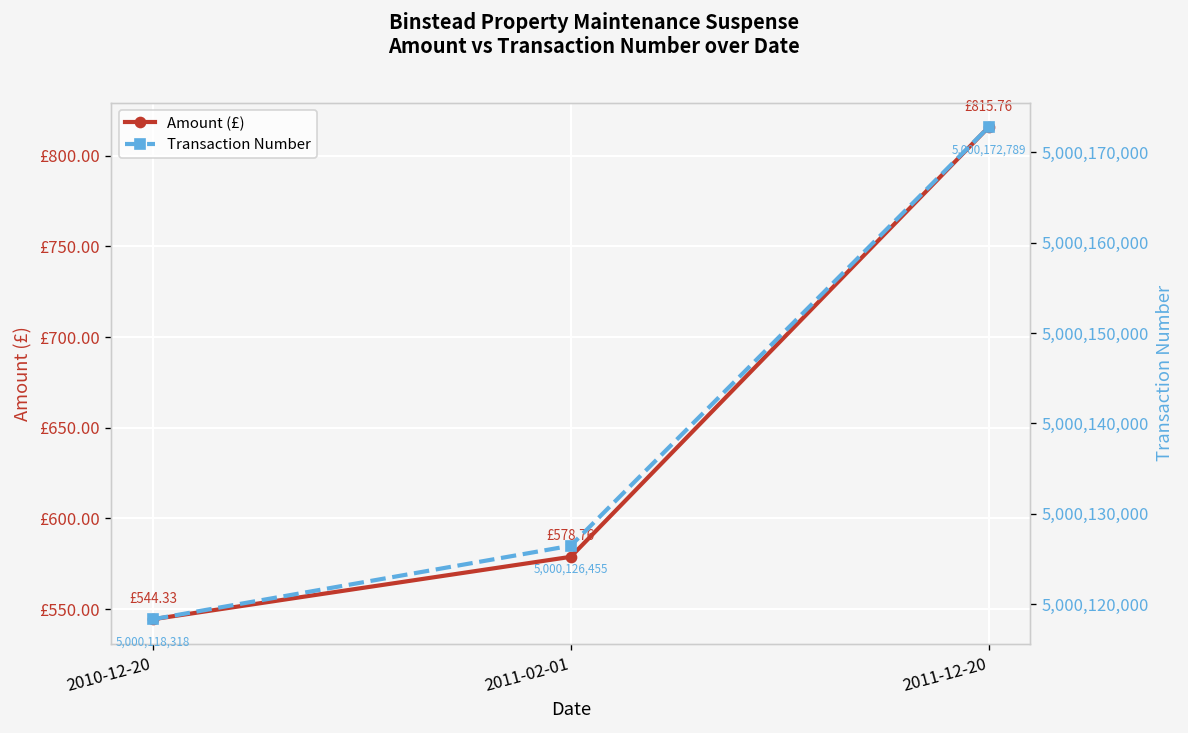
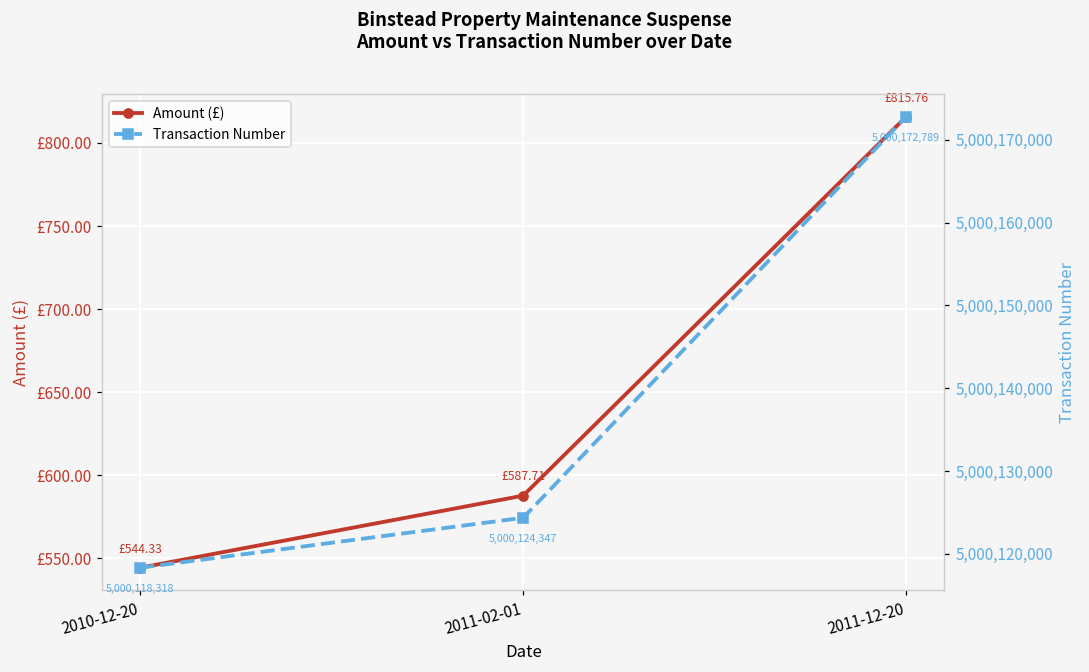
  {
    "Amount (£)": {
      "2010-12-20": "£544.33",
-     "2011-02-01": "£578.76",
+     "2011-02-01": "£587.71",
      "2011-12-20": "£815.76"
    },
    "Transaction Number": {
      "2010-12-20": "5,000,118,318",
-     "2011-02-01": "5,000,126,455",
+     "2011-02-01": "5,000,124,347",
      "2011-12-20": "5,000,172,789"
    }
  }
